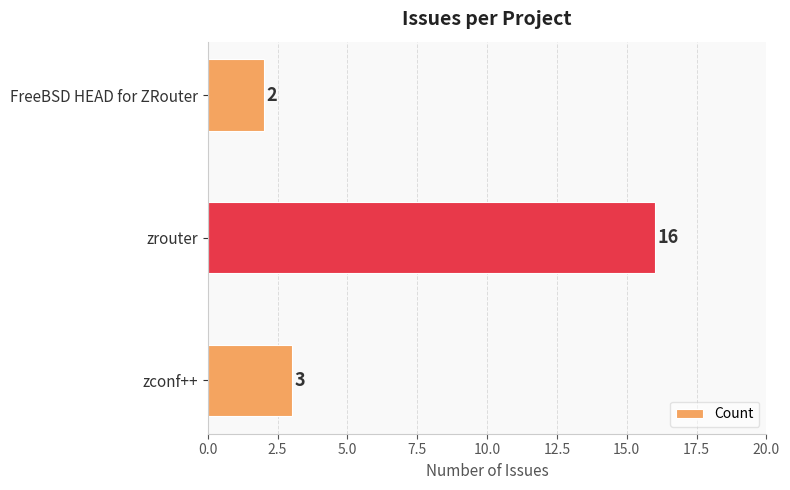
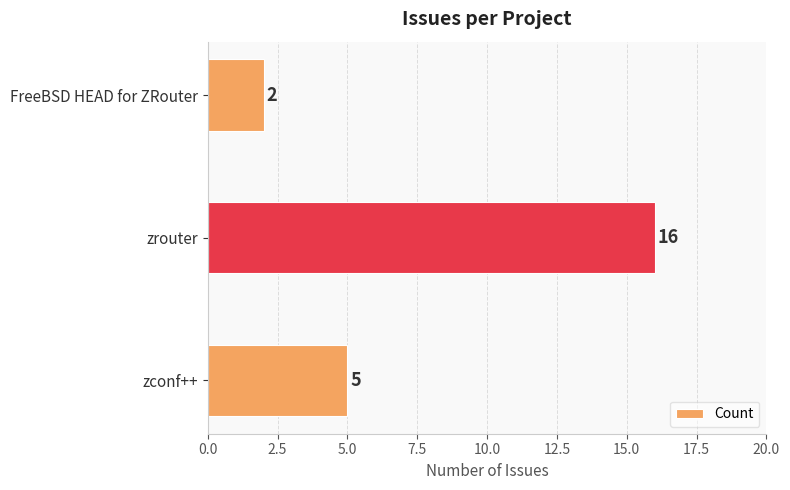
  {
    "FreeBSD HEAD for ZRouter": 2,
    "zrouter": 16,
-   "zconf++": 3
+   "zconf++": 5
  }
